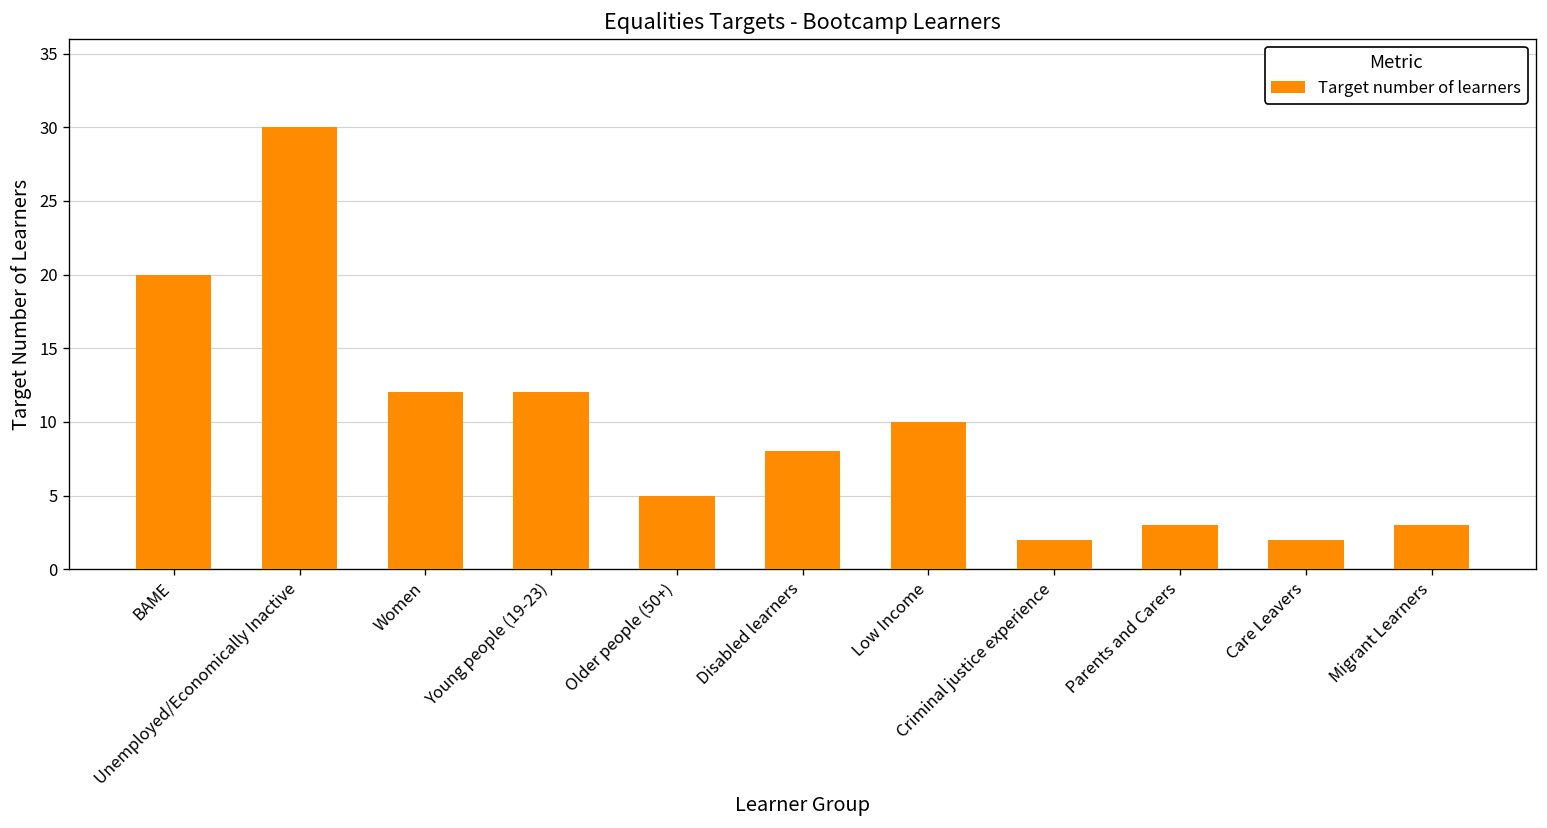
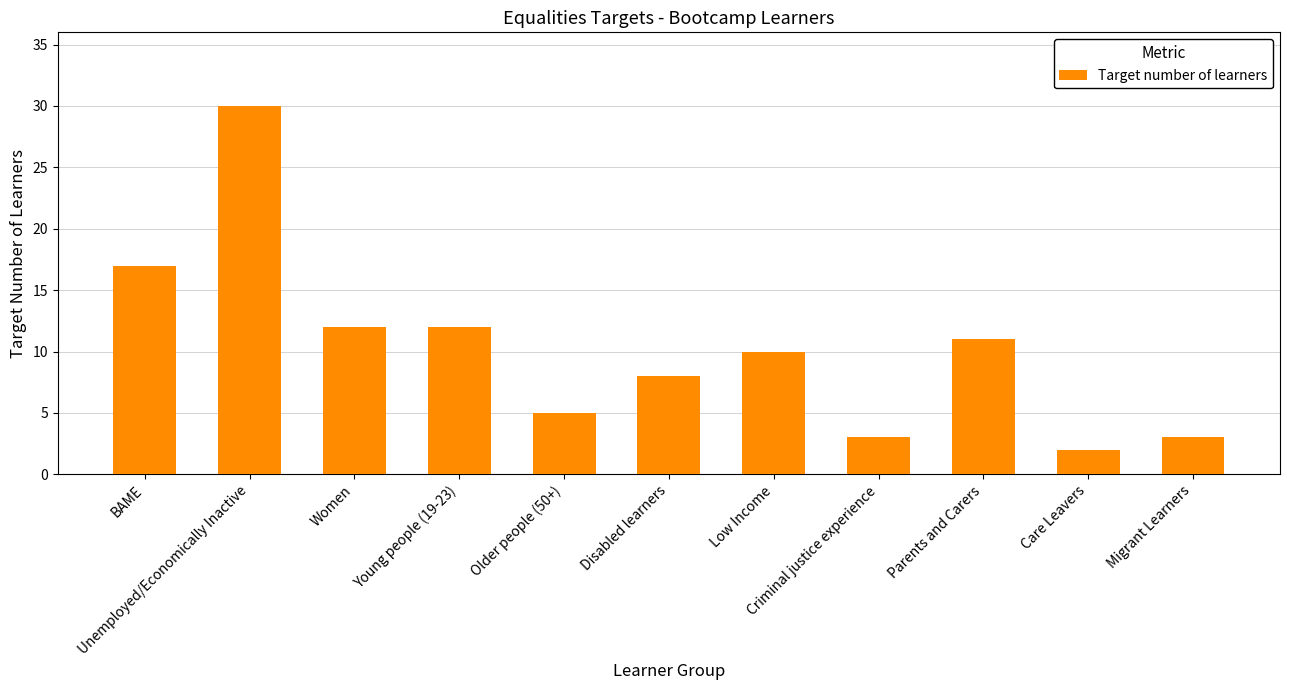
  {
-   "BAME": 20,
+   "BAME": 17,
    "Unemployed/Economically Inactive": 30,
    "Women": 12,
    "Young people (19-23)": 12,
    "Older people (50+)": 5,
    "Disabled learners": 8,
    "Low Income": 10,
-   "Criminal justice experience": 2,
-   "Parents and Carers": 3,
+   "Criminal justice experience": 3,
+   "Parents and Carers": 11,
    "Care Leavers": 2,
    "Migrant Learners": 3
  }
